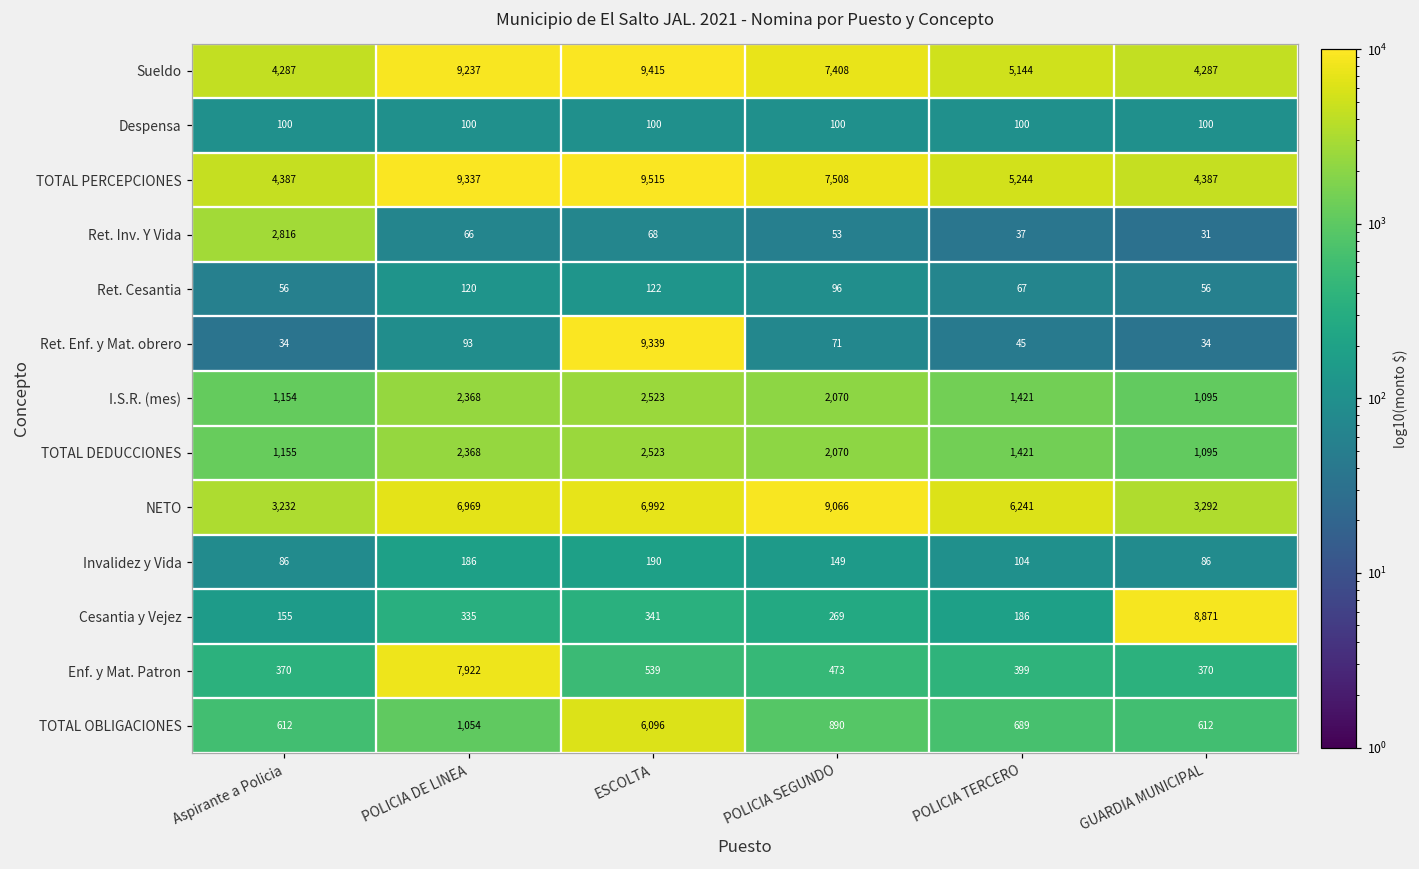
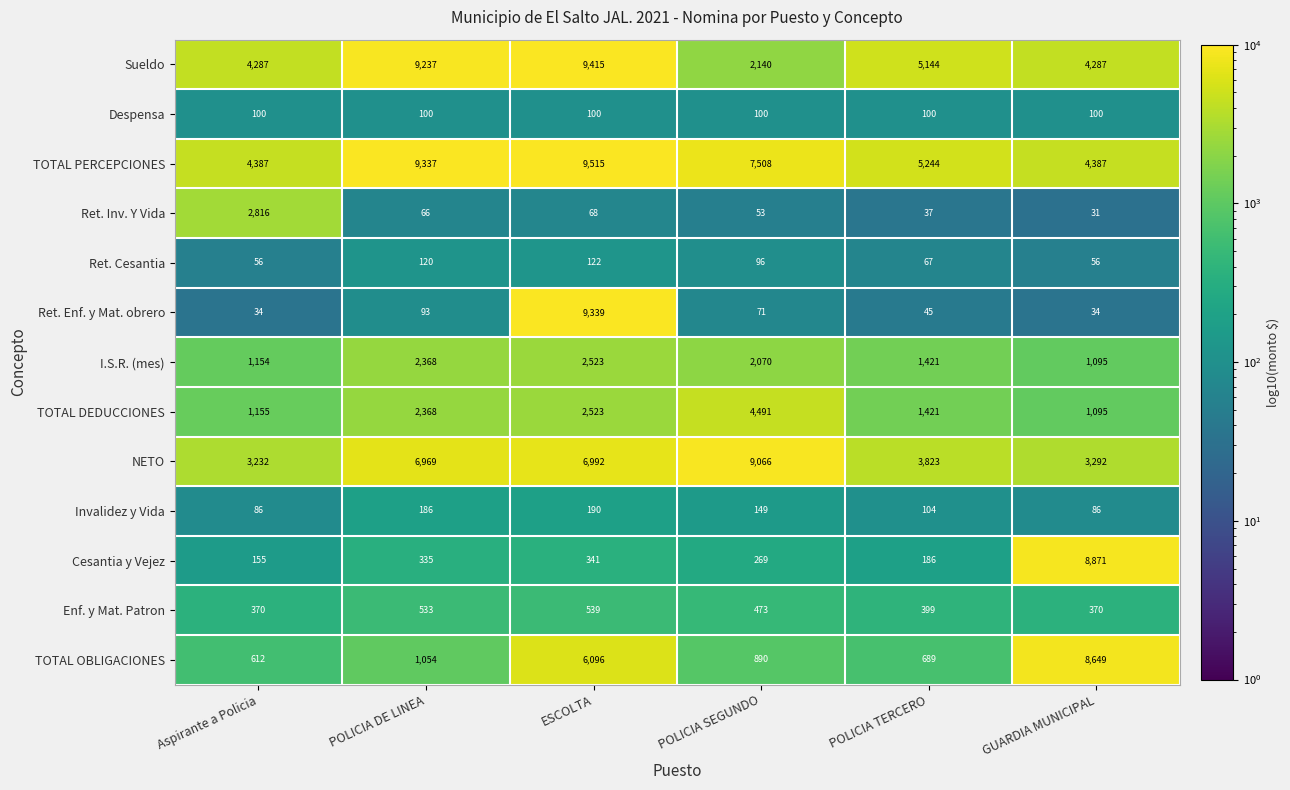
  {
    "Sueldo": {
      "Aspirante a Policia": "4,287",
      "POLICIA DE LINEA": "9,237",
      "ESCOLTA": "9,415",
-     "POLICIA SEGUNDO": "7,408",
+     "POLICIA SEGUNDO": "2,140",
      "POLICIA TERCERO": "5,144",
      "GUARDIA MUNICIPAL": "4,287"
    },
    "Despensa": {
      "Aspirante a Policia": "100",
      "POLICIA DE LINEA": "100",
      "ESCOLTA": "100",
      "POLICIA SEGUNDO": "100",
      "POLICIA TERCERO": "100",
      "GUARDIA MUNICIPAL": "100"
    },
    "TOTAL PERCEPCIONES": {
      "Aspirante a Policia": "4,387",
      "POLICIA DE LINEA": "9,337",
      "ESCOLTA": "9,515",
      "POLICIA SEGUNDO": "7,508",
      "POLICIA TERCERO": "5,244",
      "GUARDIA MUNICIPAL": "4,387"
    },
    "Ret. Inv. Y Vida": {
      "Aspirante a Policia": "2,816",
      "POLICIA DE LINEA": "66",
      "ESCOLTA": "68",
      "POLICIA SEGUNDO": "53",
      "POLICIA TERCERO": "37",
      "GUARDIA MUNICIPAL": "31"
    },
    "Ret. Cesantia": {
      "Aspirante a Policia": "56",
      "POLICIA DE LINEA": "120",
      "ESCOLTA": "122",
      "POLICIA SEGUNDO": "96",
      "POLICIA TERCERO": "67",
      "GUARDIA MUNICIPAL": "56"
    },
    "Ret. Enf. y Mat. obrero": {
      "Aspirante a Policia": "34",
      "POLICIA DE LINEA": "93",
      "ESCOLTA": "9,339",
      "POLICIA SEGUNDO": "71",
      "POLICIA TERCERO": "45",
      "GUARDIA MUNICIPAL": "34"
    },
    "I.S.R. (mes)": {
      "Aspirante a Policia": "1,154",
      "POLICIA DE LINEA": "2,368",
      "ESCOLTA": "2,523",
      "POLICIA SEGUNDO": "2,070",
      "POLICIA TERCERO": "1,421",
      "GUARDIA MUNICIPAL": "1,095"
    },
    "TOTAL DEDUCCIONES": {
      "Aspirante a Policia": "1,155",
      "POLICIA DE LINEA": "2,368",
      "ESCOLTA": "2,523",
-     "POLICIA SEGUNDO": "2,070",
+     "POLICIA SEGUNDO": "4,491",
      "POLICIA TERCERO": "1,421",
      "GUARDIA MUNICIPAL": "1,095"
    },
    "NETO": {
      "Aspirante a Policia": "3,232",
      "POLICIA DE LINEA": "6,969",
      "ESCOLTA": "6,992",
      "POLICIA SEGUNDO": "9,066",
-     "POLICIA TERCERO": "6,241",
+     "POLICIA TERCERO": "3,823",
      "GUARDIA MUNICIPAL": "3,292"
    },
    "Invalidez y Vida": {
      "Aspirante a Policia": "86",
      "POLICIA DE LINEA": "186",
      "ESCOLTA": "190",
      "POLICIA SEGUNDO": "149",
      "POLICIA TERCERO": "104",
      "GUARDIA MUNICIPAL": "86"
    },
    "Cesantia y Vejez": {
      "Aspirante a Policia": "155",
      "POLICIA DE LINEA": "335",
      "ESCOLTA": "341",
      "POLICIA SEGUNDO": "269",
      "POLICIA TERCERO": "186",
      "GUARDIA MUNICIPAL": "8,871"
    },
    "Enf. y Mat. Patron": {
      "Aspirante a Policia": "370",
-     "POLICIA DE LINEA": "7,922",
+     "POLICIA DE LINEA": "533",
      "ESCOLTA": "539",
      "POLICIA SEGUNDO": "473",
      "POLICIA TERCERO": "399",
      "GUARDIA MUNICIPAL": "370"
    },
    "TOTAL OBLIGACIONES": {
      "Aspirante a Policia": "612",
      "POLICIA DE LINEA": "1,054",
      "ESCOLTA": "6,096",
      "POLICIA SEGUNDO": "890",
      "POLICIA TERCERO": "689",
-     "GUARDIA MUNICIPAL": "612"
+     "GUARDIA MUNICIPAL": "8,649"
    }
  }
